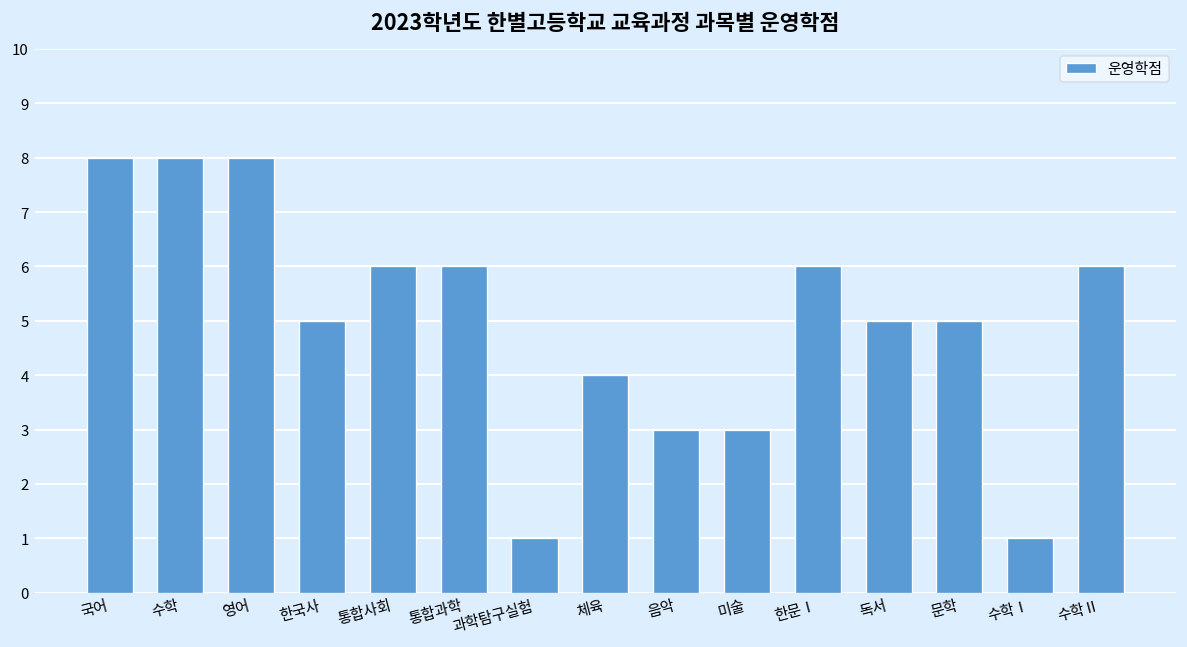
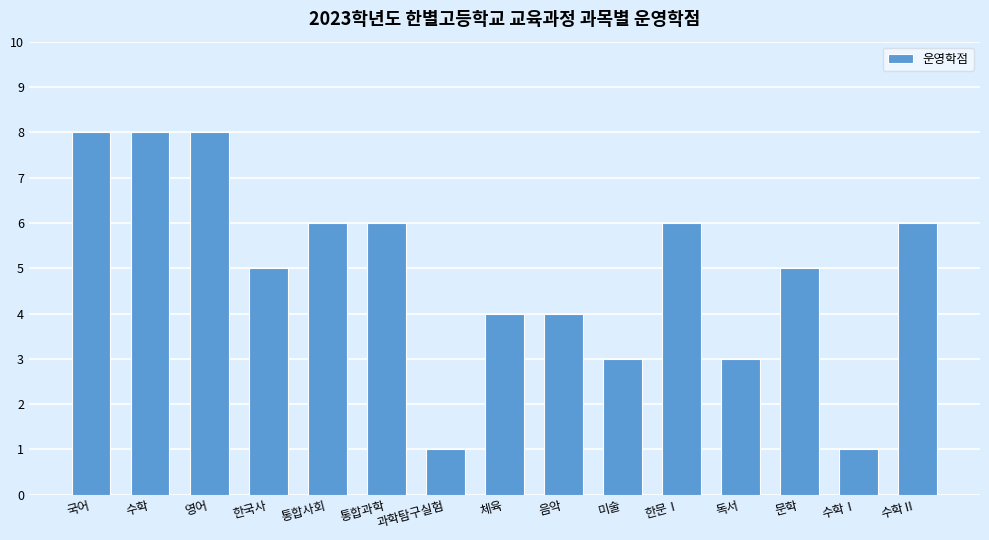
  {
    "국어": 8,
    "수학": 8,
    "영어": 8,
    "한국사": 5,
    "통합사회": 6,
    "통합과학": 6,
    "과학탐구실험": 1,
    "체육": 4,
-   "음악": 3,
+   "음악": 4,
    "미술": 3,
    "한문Ⅰ": 6,
-   "독서": 5,
+   "독서": 3,
    "문학": 5,
    "수학Ⅰ": 1,
    "수학Ⅱ": 6
  }
